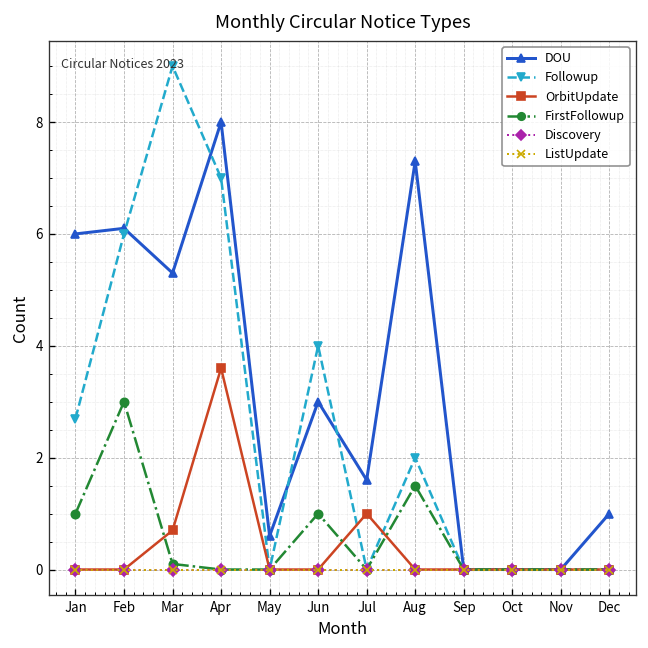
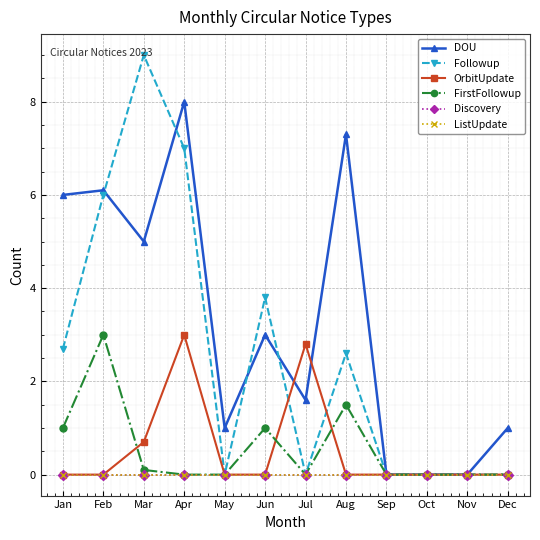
  {
    "DOU": {
      "Jan": 6.0,
      "Feb": 6.1,
-     "Mar": 5.3,
+     "Mar": 5.0,
      "Apr": 8.0,
-     "May": 0.6,
+     "May": 1.0,
      "Jun": 3.0,
      "Jul": 1.6,
      "Aug": 7.3,
      "Dec": 1.0
    },
    "Followup": {
      "Jan": 2.7,
      "Feb": 6.0,
      "Apr": 7.0,
-     "Jun": 4.0,
-     "Aug": 2.0
+     "Jun": 3.8,
+     "Aug": 2.6
    },
    "OrbitUpdate": {
      "Mar": 0.7,
-     "Apr": 3.6,
-     "Jul": 1.0
+     "Apr": 3.0,
+     "Jul": 2.8
    },
    "FirstFollowup": {
      "Jan": 1.0,
      "Feb": 3.0,
      "Mar": 0.1,
      "Jun": 1.0,
      "Aug": 1.5
    },
    "ListUpdate": {
      "Mar": 0.0
    }
  }
